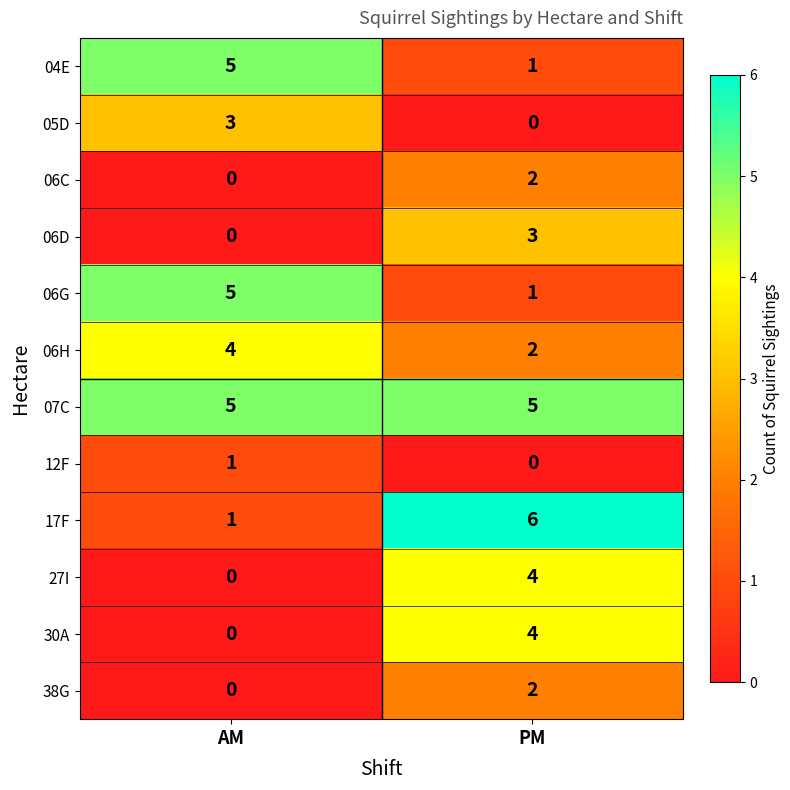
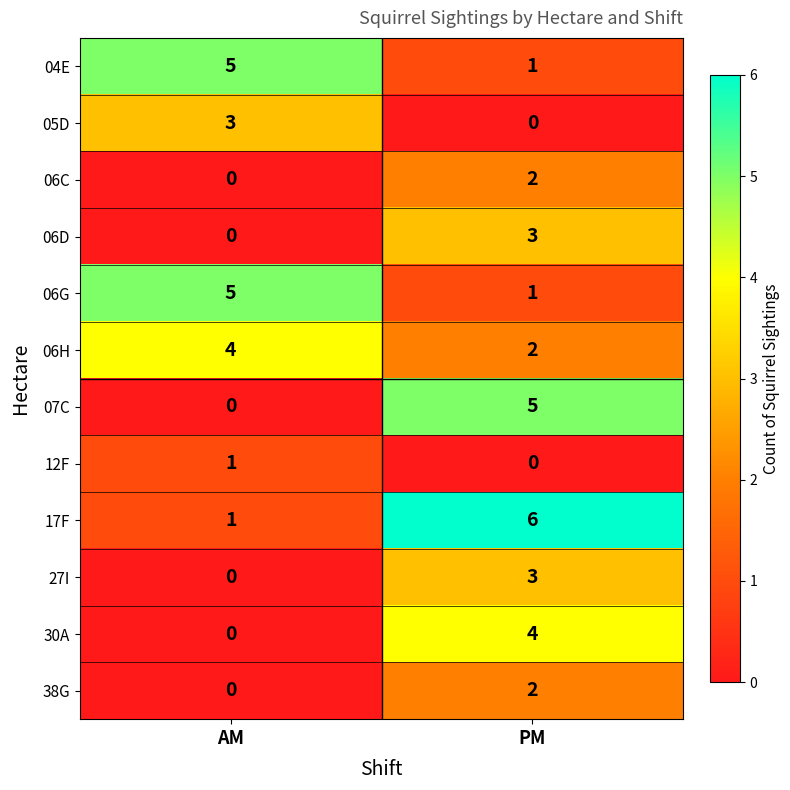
  {
    "04E": {
      "AM": 5,
      "PM": 1
    },
    "05D": {
      "AM": 3,
      "PM": 0
    },
    "06C": {
      "AM": 0,
      "PM": 2
    },
    "06D": {
      "AM": 0,
      "PM": 3
    },
    "06G": {
      "AM": 5,
      "PM": 1
    },
    "06H": {
      "AM": 4,
      "PM": 2
    },
    "07C": {
-     "AM": 5,
+     "AM": 0,
      "PM": 5
    },
    "12F": {
      "AM": 1,
      "PM": 0
    },
    "17F": {
      "AM": 1,
      "PM": 6
    },
    "27I": {
      "AM": 0,
-     "PM": 4
+     "PM": 3
    },
    "30A": {
      "AM": 0,
      "PM": 4
    },
    "38G": {
      "AM": 0,
      "PM": 2
    }
  }
